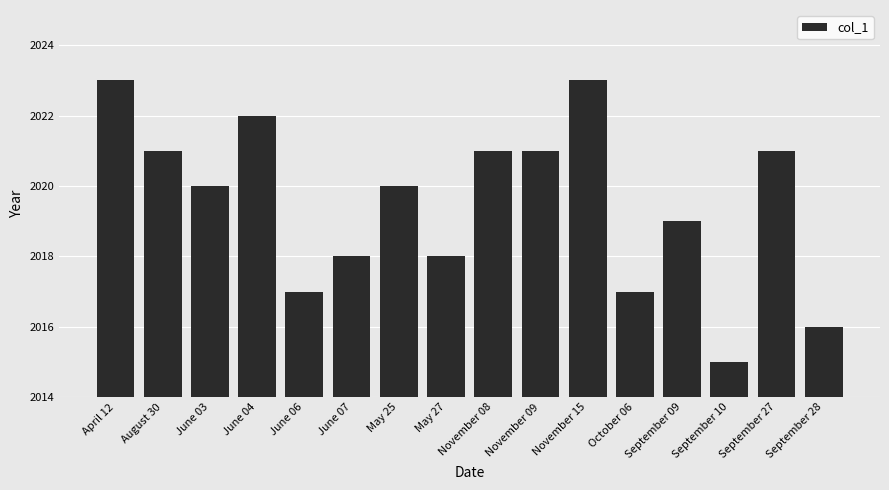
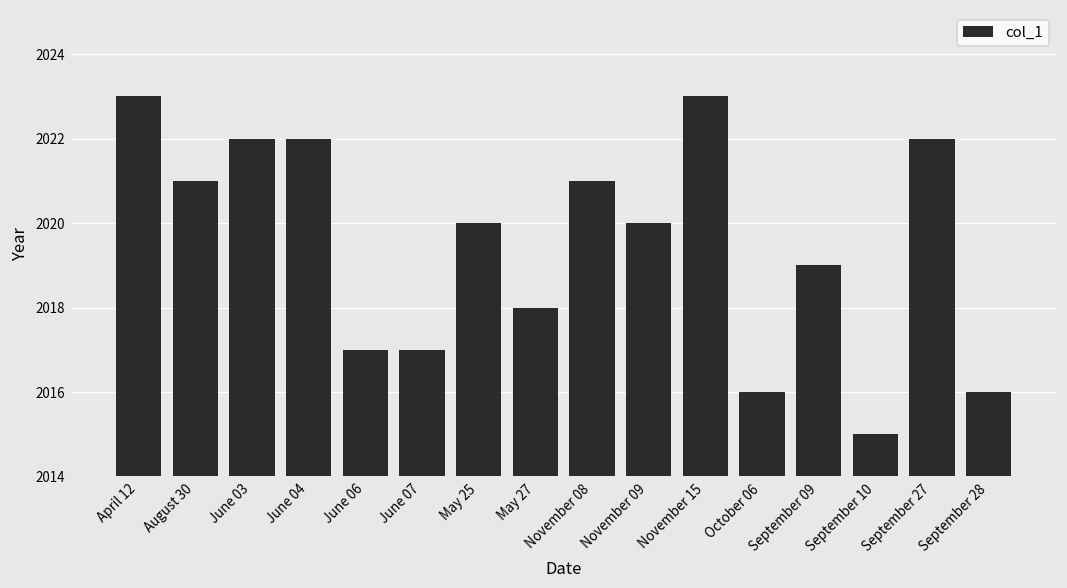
  {
    "April 12": 2023,
    "August 30": 2021,
-   "June 03": 2020,
+   "June 03": 2022,
    "June 04": 2022,
    "June 06": 2017,
-   "June 07": 2018,
+   "June 07": 2017,
    "May 25": 2020,
    "May 27": 2018,
    "November 08": 2021,
-   "November 09": 2021,
+   "November 09": 2020,
    "November 15": 2023,
-   "October 06": 2017,
+   "October 06": 2016,
    "September 09": 2019,
    "September 10": 2015,
-   "September 27": 2021,
+   "September 27": 2022,
    "September 28": 2016
  }
